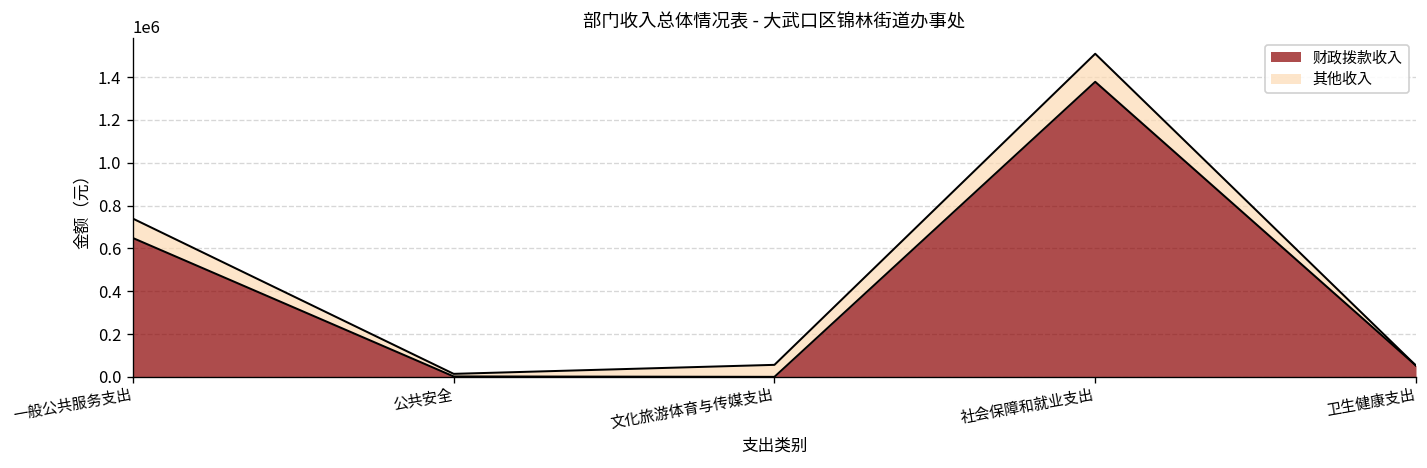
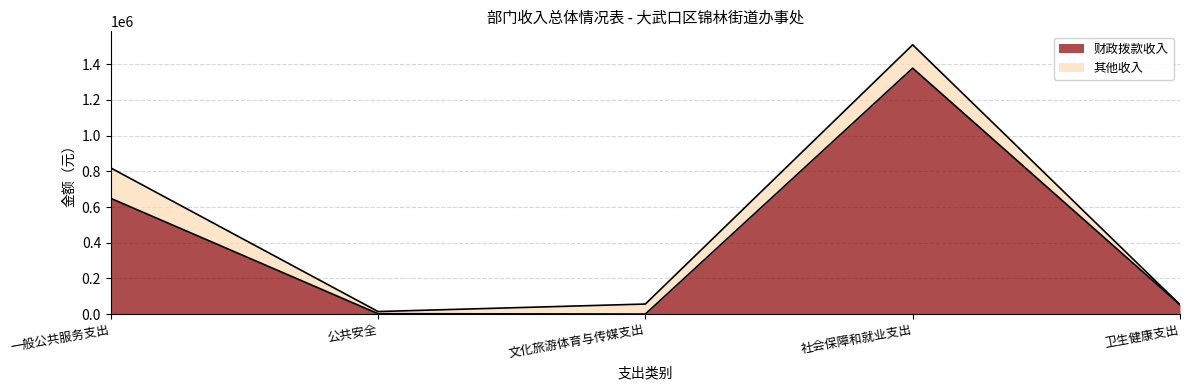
  {
    "财政拨款收入": {
      "一般公共服务支出": 650000,
      "文化旅游体育与传媒支出": 0,
      "社会保障和就业支出": 1380000
    },
    "其他收入": {
-     "一般公共服务支出": 90000,
+     "一般公共服务支出": 170000,
      "文化旅游体育与传媒支出": 60000,
      "社会保障和就业支出": 130000
    }
  }
